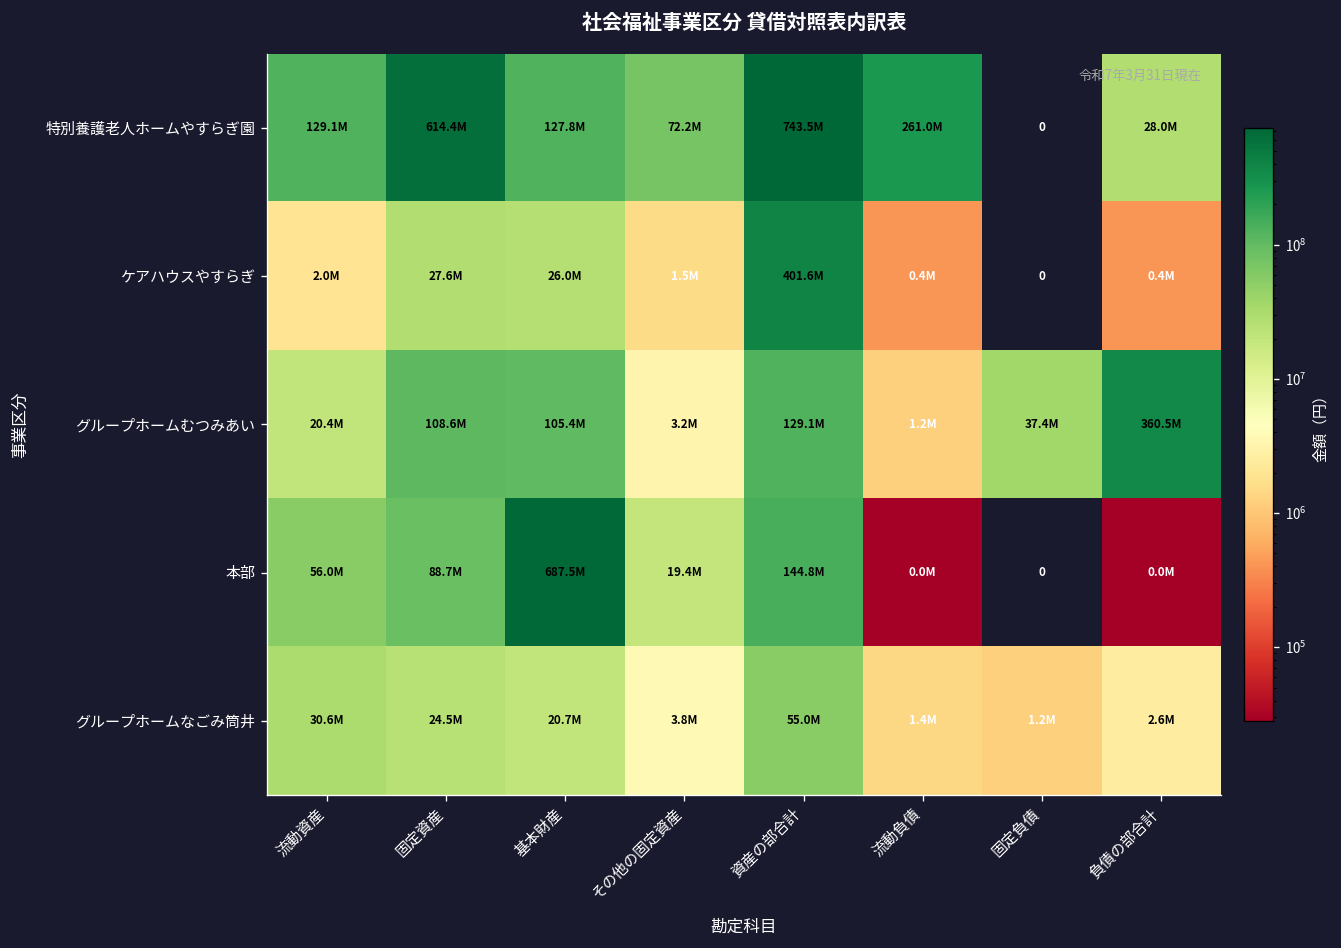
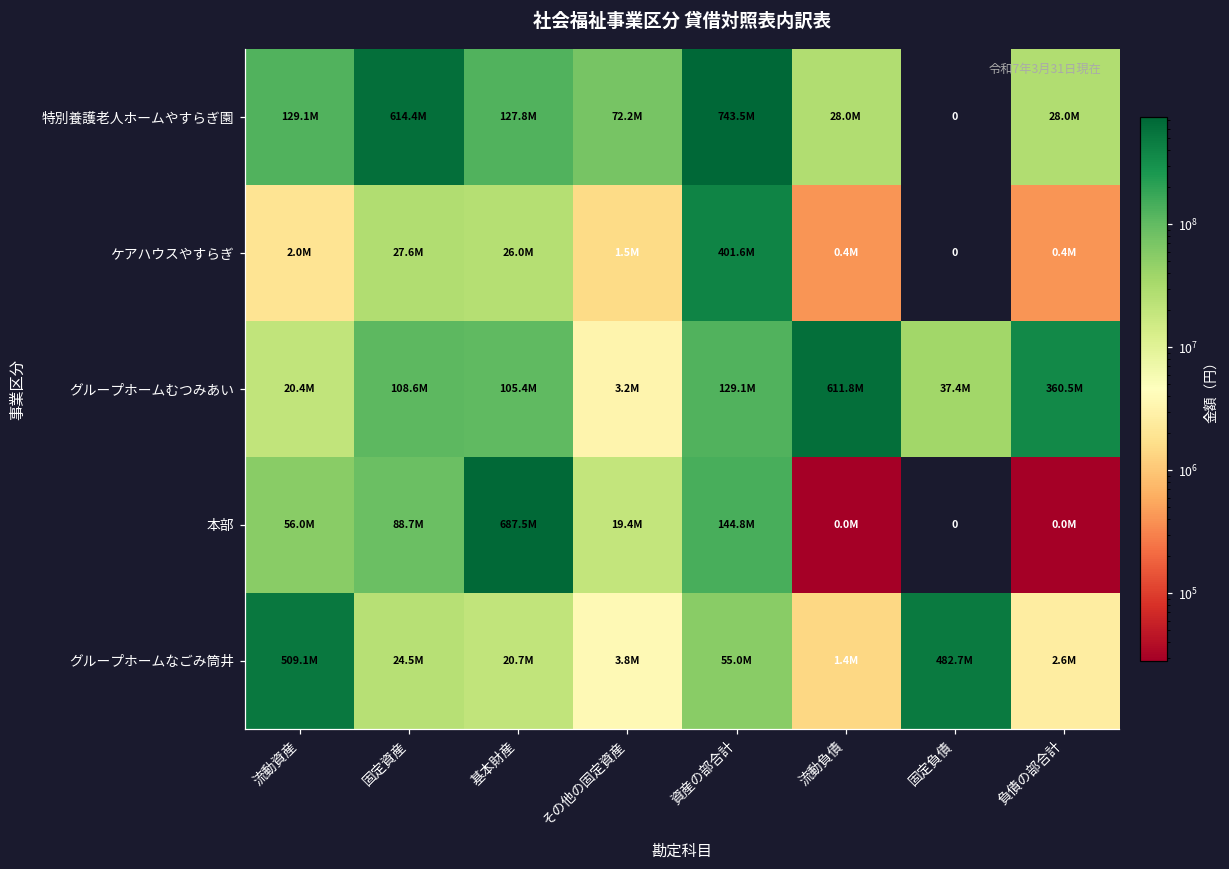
  {
    "特別養護老人ホームやすらぎ園": {
      "流動資産": "129.1M",
      "固定資産": "614.4M",
      "基本財産": "127.8M",
      "その他の固定資産": "72.2M",
      "資産の部合計": "743.5M",
-     "流動負債": "261.0M",
+     "流動負債": "28.0M",
      "固定負債": "0"
    },
    "ケアハウスやすらぎ": {
      "流動資産": "2.0M",
      "固定資産": "27.6M",
      "基本財産": "26.0M",
      "その他の固定資産": "1.5M",
      "資産の部合計": "401.6M",
      "流動負債": "0.4M",
      "固定負債": "0",
      "負債の部合計": "0.4M"
    },
    "グループホームむつみあい": {
      "流動資産": "20.4M",
      "固定資産": "108.6M",
      "基本財産": "105.4M",
      "その他の固定資産": "3.2M",
      "資産の部合計": "129.1M",
-     "流動負債": "1.2M",
+     "流動負債": "611.8M",
      "固定負債": "37.4M",
      "負債の部合計": "360.5M"
    },
    "本部": {
      "流動資産": "56.0M",
      "固定資産": "88.7M",
      "基本財産": "687.5M",
      "その他の固定資産": "19.4M",
      "資産の部合計": "144.8M",
      "流動負債": "0.0M",
      "固定負債": "0",
      "負債の部合計": "0.0M"
    },
    "グループホームなごみ筒井": {
-     "流動資産": "30.6M",
+     "流動資産": "509.1M",
      "固定資産": "24.5M",
      "基本財産": "20.7M",
      "その他の固定資産": "3.8M",
      "資産の部合計": "55.0M",
      "流動負債": "1.4M",
-     "固定負債": "1.2M",
+     "固定負債": "482.7M",
      "負債の部合計": "2.6M"
    }
  }
